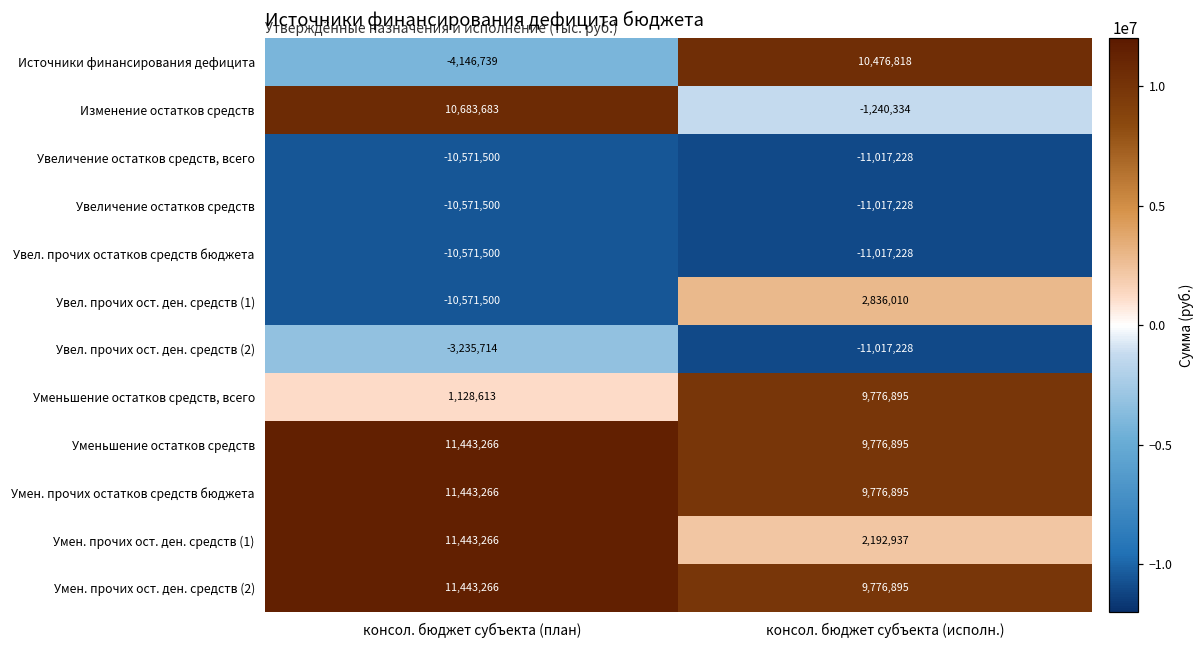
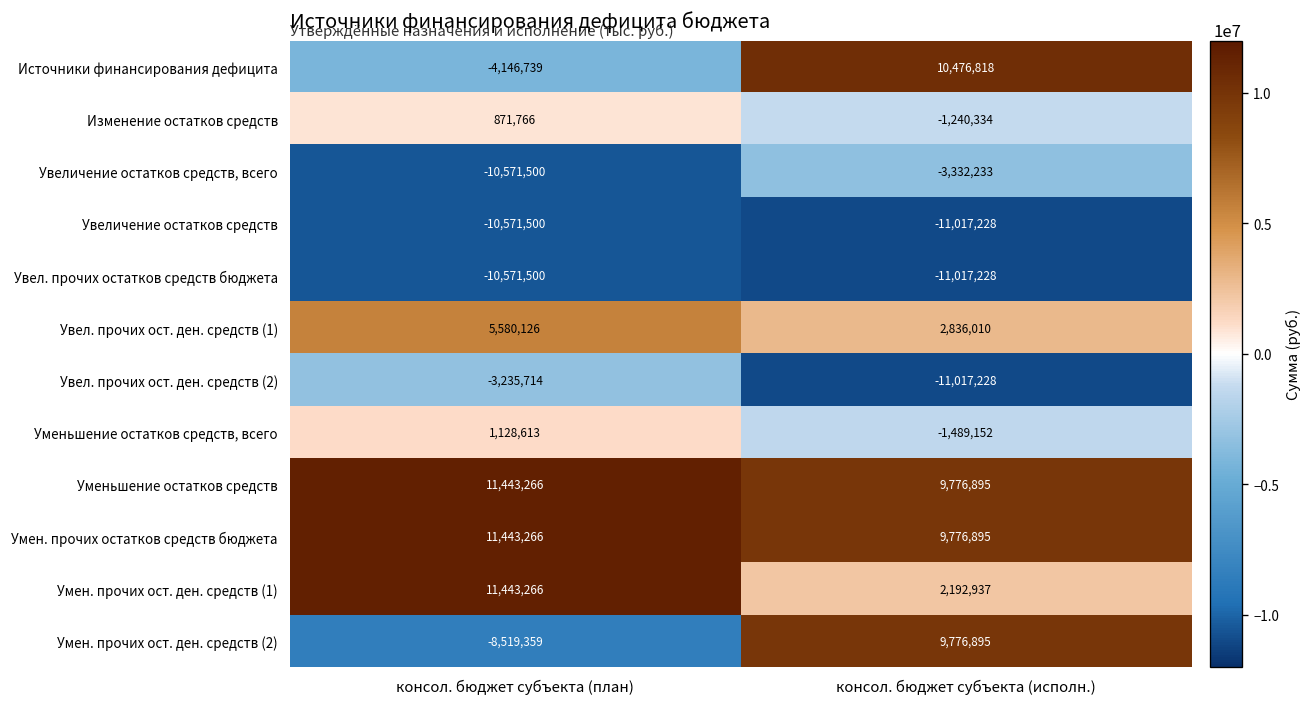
  {
    "Источники финансирования дефицита": {
      "консол. бюджет субъекта (план)": "-4,146,739",
      "консол. бюджет субъекта (исполн.)": "10,476,818"
    },
    "Изменение остатков средств": {
-     "консол. бюджет субъекта (план)": "10,683,683",
+     "консол. бюджет субъекта (план)": "871,766",
      "консол. бюджет субъекта (исполн.)": "-1,240,334"
    },
    "Увеличение остатков средств, всего": {
      "консол. бюджет субъекта (план)": "-10,571,500",
-     "консол. бюджет субъекта (исполн.)": "-11,017,228"
+     "консол. бюджет субъекта (исполн.)": "-3,332,233"
    },
    "Увеличение остатков средств": {
      "консол. бюджет субъекта (план)": "-10,571,500",
      "консол. бюджет субъекта (исполн.)": "-11,017,228"
    },
    "Увел. прочих остатков средств бюджета": {
      "консол. бюджет субъекта (план)": "-10,571,500",
      "консол. бюджет субъекта (исполн.)": "-11,017,228"
    },
    "Увел. прочих ост. ден. средств (1)": {
-     "консол. бюджет субъекта (план)": "-10,571,500",
+     "консол. бюджет субъекта (план)": "5,580,126",
      "консол. бюджет субъекта (исполн.)": "2,836,010"
    },
    "Увел. прочих ост. ден. средств (2)": {
      "консол. бюджет субъекта (план)": "-3,235,714",
      "консол. бюджет субъекта (исполн.)": "-11,017,228"
    },
    "Уменьшение остатков средств, всего": {
      "консол. бюджет субъекта (план)": "1,128,613",
-     "консол. бюджет субъекта (исполн.)": "9,776,895"
+     "консол. бюджет субъекта (исполн.)": "-1,489,152"
    },
    "Уменьшение остатков средств": {
      "консол. бюджет субъекта (план)": "11,443,266",
      "консол. бюджет субъекта (исполн.)": "9,776,895"
    },
    "Умен. прочих остатков средств бюджета": {
      "консол. бюджет субъекта (план)": "11,443,266",
      "консол. бюджет субъекта (исполн.)": "9,776,895"
    },
    "Умен. прочих ост. ден. средств (1)": {
      "консол. бюджет субъекта (план)": "11,443,266",
      "консол. бюджет субъекта (исполн.)": "2,192,937"
    },
    "Умен. прочих ост. ден. средств (2)": {
-     "консол. бюджет субъекта (план)": "11,443,266",
+     "консол. бюджет субъекта (план)": "-8,519,359",
      "консол. бюджет субъекта (исполн.)": "9,776,895"
    }
  }
